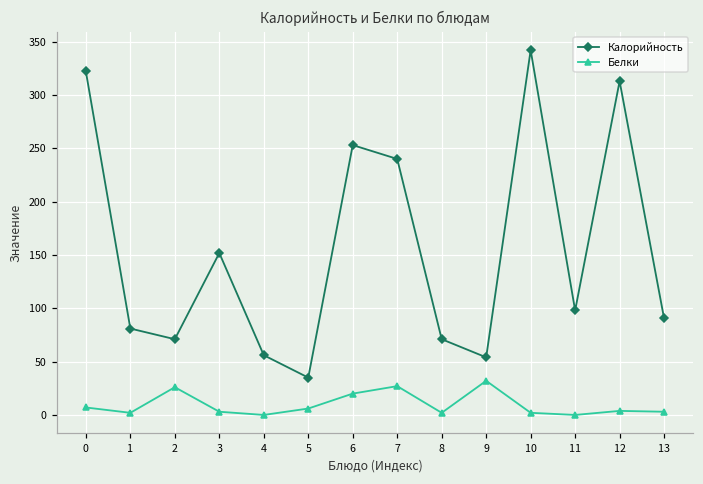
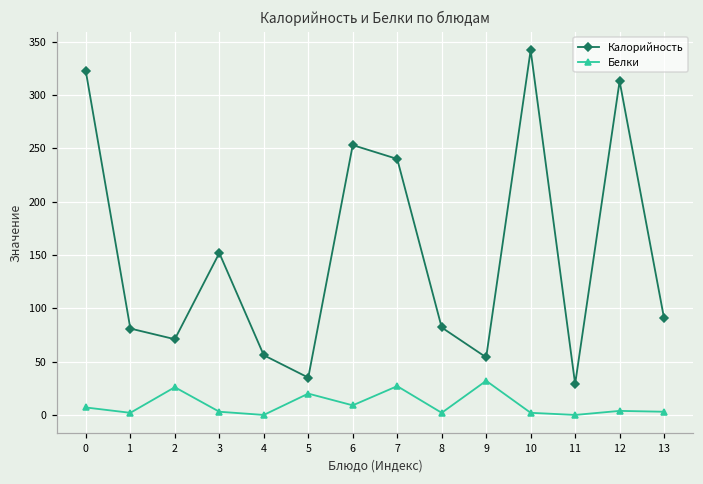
  {
    "Калорийность": {
      "0": 320,
      "1": 80,
      "2": 70,
      "3": 150,
      "4": 60,
      "5": 40,
      "6": 250,
      "7": 240,
-     "8": 70,
+     "8": 80,
      "9": 50,
      "10": 340,
-     "11": 100,
+     "11": 30,
      "12": 310,
      "13": 90
    },
    "Белки": {
      "0": 10,
      "1": 0,
      "2": 30,
      "3": 0,
      "4": 0,
-     "5": 10,
-     "6": 20,
+     "5": 20,
+     "6": 10,
      "7": 30,
      "8": 0,
      "9": 30,
      "10": 0,
      "11": 0,
      "12": 0,
      "13": 0
    }
  }
